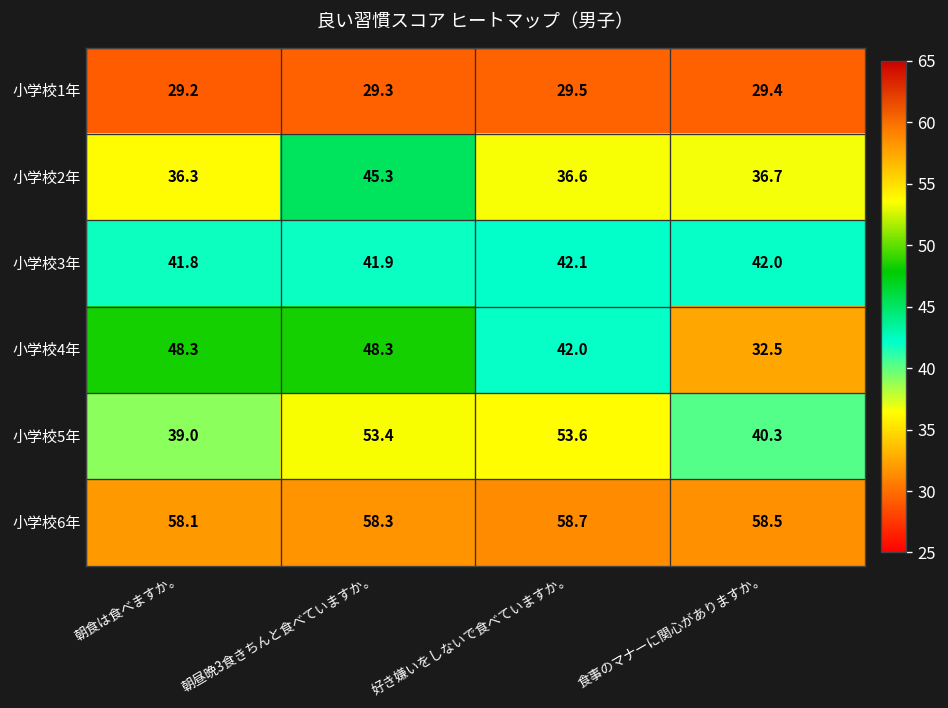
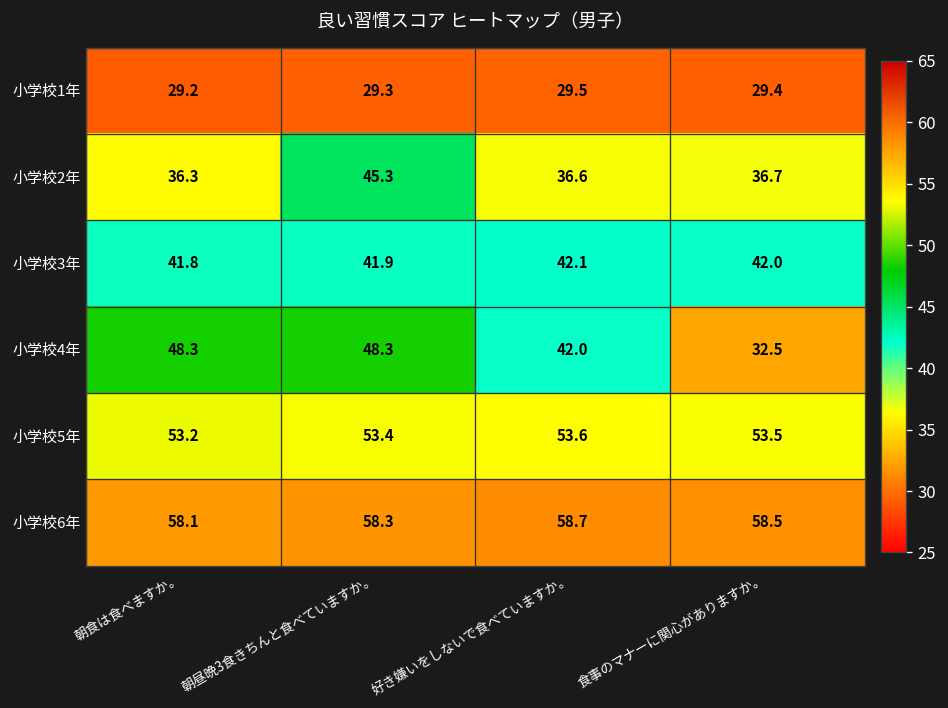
  {
    "小学校1年": {
      "朝食は食べますか。": 29.2,
      "朝昼晩3食きちんと食べていますか。": 29.3,
      "好き嫌いをしないで食べていますか。": 29.5,
      "食事のマナーに関心がありますか。": 29.4
    },
    "小学校2年": {
      "朝食は食べますか。": 36.3,
      "朝昼晩3食きちんと食べていますか。": 45.3,
      "好き嫌いをしないで食べていますか。": 36.6,
      "食事のマナーに関心がありますか。": 36.7
    },
    "小学校3年": {
      "朝食は食べますか。": 41.8,
      "朝昼晩3食きちんと食べていますか。": 41.9,
      "好き嫌いをしないで食べていますか。": 42.1,
      "食事のマナーに関心がありますか。": 42.0
    },
    "小学校4年": {
      "朝食は食べますか。": 48.3,
      "朝昼晩3食きちんと食べていますか。": 48.3,
      "好き嫌いをしないで食べていますか。": 42.0,
      "食事のマナーに関心がありますか。": 32.5
    },
    "小学校5年": {
-     "朝食は食べますか。": 39.0,
+     "朝食は食べますか。": 53.2,
      "朝昼晩3食きちんと食べていますか。": 53.4,
      "好き嫌いをしないで食べていますか。": 53.6,
-     "食事のマナーに関心がありますか。": 40.3
+     "食事のマナーに関心がありますか。": 53.5
    },
    "小学校6年": {
      "朝食は食べますか。": 58.1,
      "朝昼晩3食きちんと食べていますか。": 58.3,
      "好き嫌いをしないで食べていますか。": 58.7,
      "食事のマナーに関心がありますか。": 58.5
    }
  }
